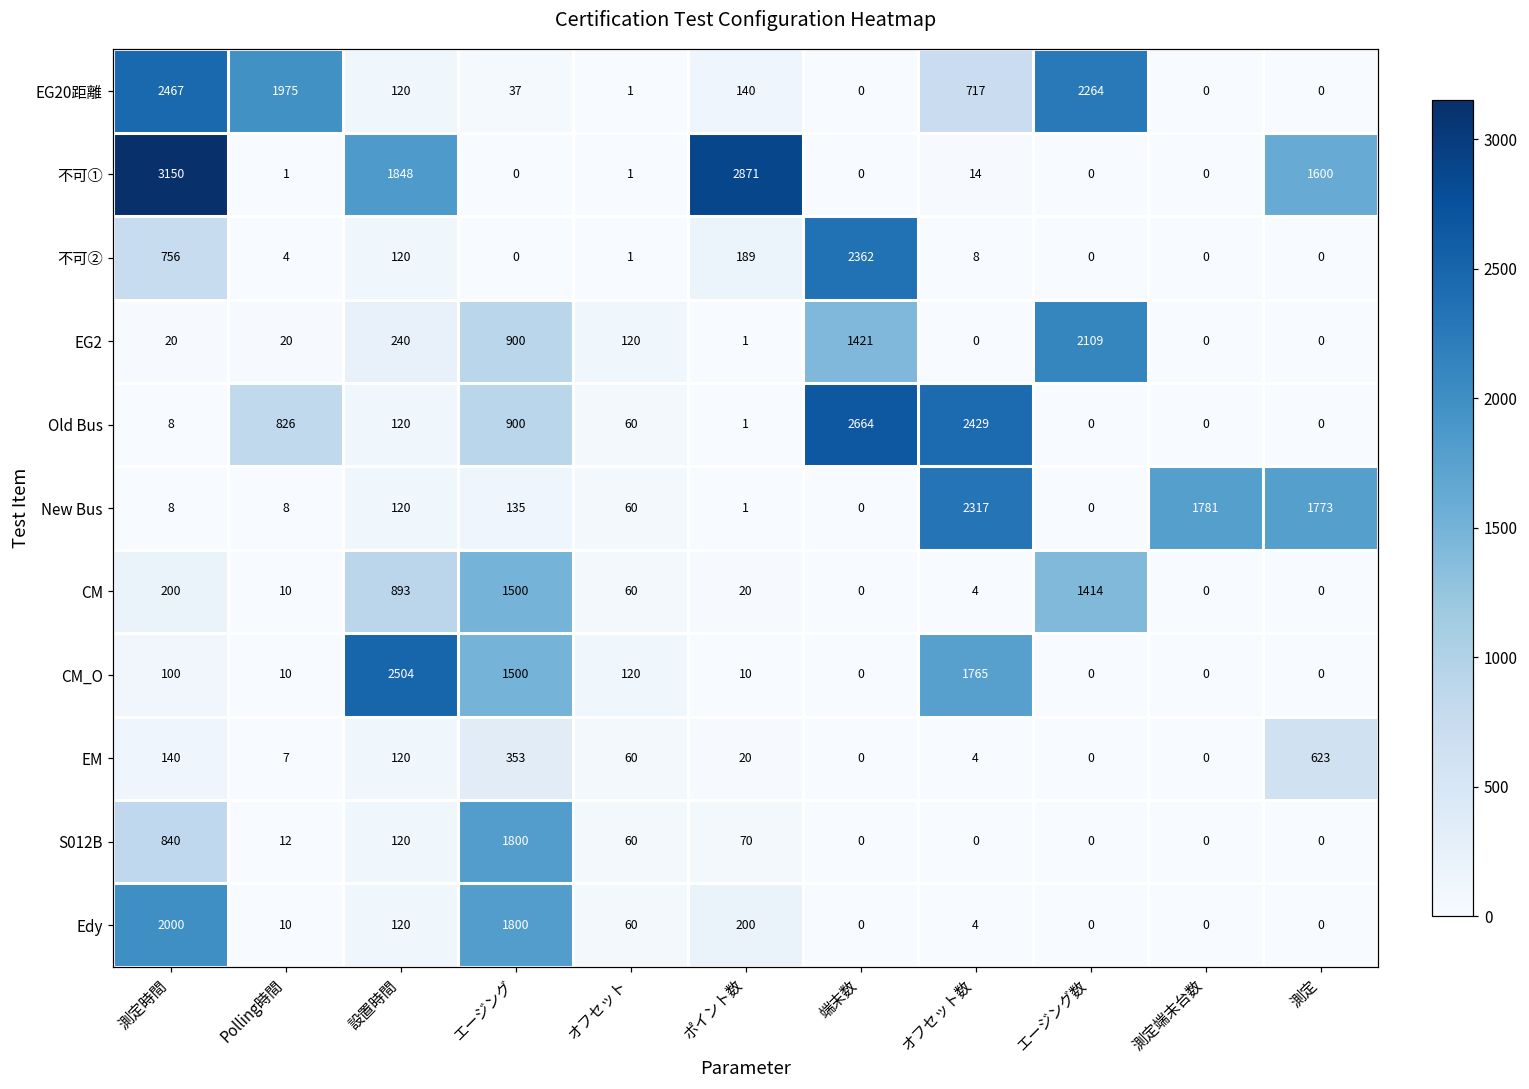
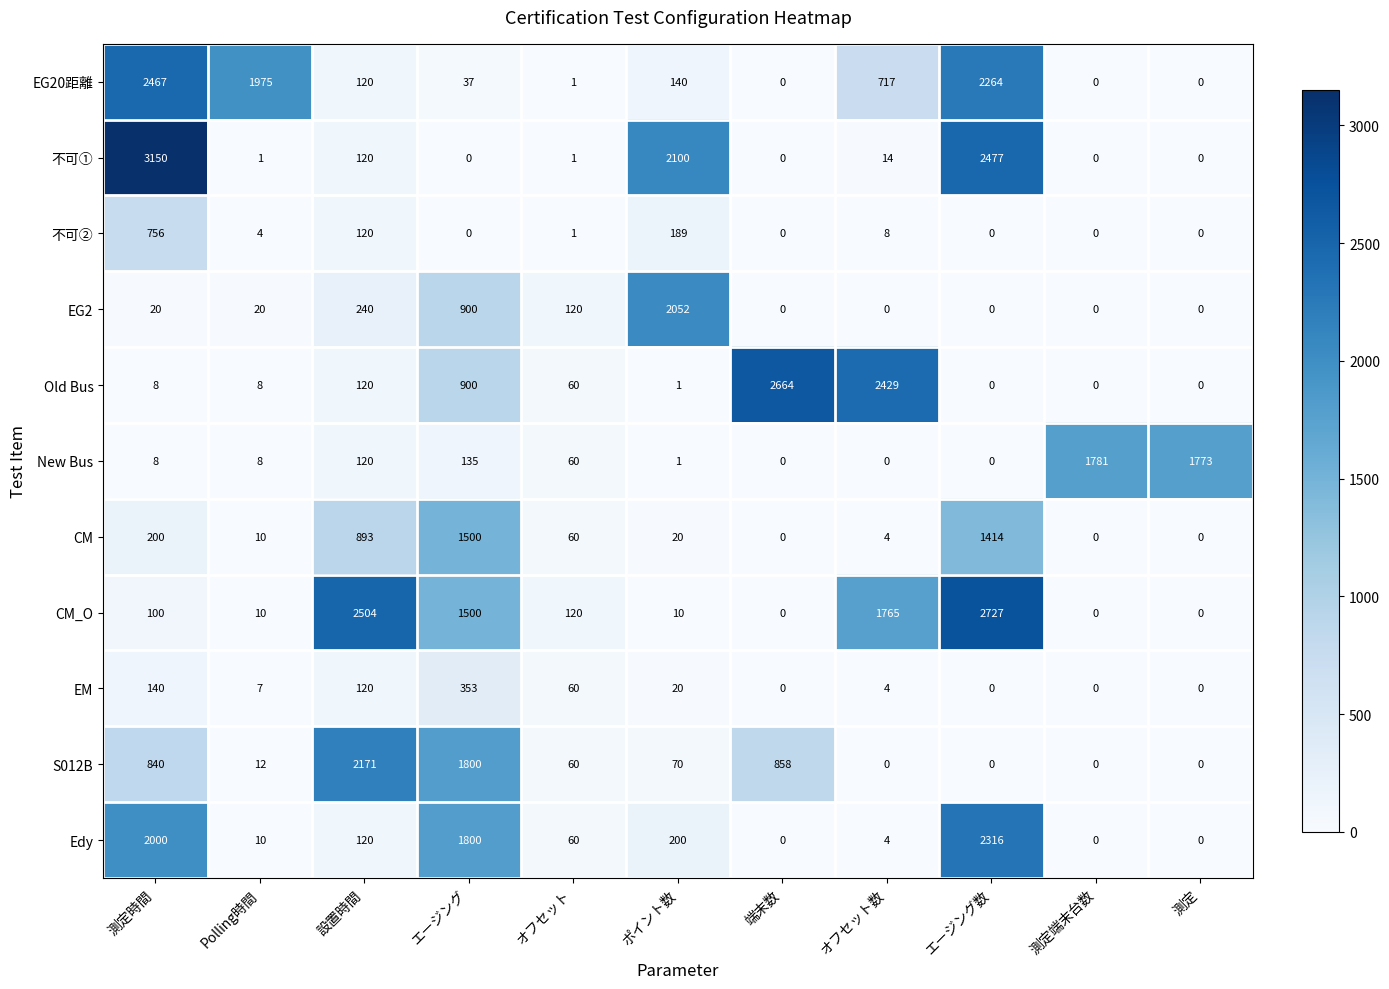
  {
    "EG20距離": {
      "測定時間": 2467,
      "Polling時間": 1975,
      "設置時間": 120,
      "エージング": 37,
      "オフセット": 1,
      "ポイント数": 140,
      "端末数": 0,
      "オフセット数": 717,
      "エージング数": 2264,
      "測定端末台数": 0,
      "測定": 0
    },
    "不可①": {
      "測定時間": 3150,
      "Polling時間": 1,
-     "設置時間": 1848,
+     "設置時間": 120,
      "エージング": 0,
      "オフセット": 1,
-     "ポイント数": 2871,
+     "ポイント数": 2100,
      "端末数": 0,
      "オフセット数": 14,
-     "エージング数": 0,
+     "エージング数": 2477,
      "測定端末台数": 0,
-     "測定": 1600
+     "測定": 0
    },
    "不可②": {
      "測定時間": 756,
      "Polling時間": 4,
      "設置時間": 120,
      "エージング": 0,
      "オフセット": 1,
      "ポイント数": 189,
-     "端末数": 2362,
+     "端末数": 0,
      "オフセット数": 8,
      "エージング数": 0,
      "測定端末台数": 0,
      "測定": 0
    },
    "EG2": {
      "測定時間": 20,
      "Polling時間": 20,
      "設置時間": 240,
      "エージング": 900,
      "オフセット": 120,
-     "ポイント数": 1,
-     "端末数": 1421,
+     "ポイント数": 2052,
+     "端末数": 0,
      "オフセット数": 0,
-     "エージング数": 2109,
+     "エージング数": 0,
      "測定端末台数": 0,
      "測定": 0
    },
    "Old Bus": {
      "測定時間": 8,
-     "Polling時間": 826,
+     "Polling時間": 8,
      "設置時間": 120,
      "エージング": 900,
      "オフセット": 60,
      "ポイント数": 1,
      "端末数": 2664,
      "オフセット数": 2429,
      "エージング数": 0,
      "測定端末台数": 0,
      "測定": 0
    },
    "New Bus": {
      "測定時間": 8,
      "Polling時間": 8,
      "設置時間": 120,
      "エージング": 135,
      "オフセット": 60,
      "ポイント数": 1,
      "端末数": 0,
-     "オフセット数": 2317,
+     "オフセット数": 0,
      "エージング数": 0,
      "測定端末台数": 1781,
      "測定": 1773
    },
    "CM": {
      "測定時間": 200,
      "Polling時間": 10,
      "設置時間": 893,
      "エージング": 1500,
      "オフセット": 60,
      "ポイント数": 20,
      "端末数": 0,
      "オフセット数": 4,
      "エージング数": 1414,
      "測定端末台数": 0,
      "測定": 0
    },
    "CM_O": {
      "測定時間": 100,
      "Polling時間": 10,
      "設置時間": 2504,
      "エージング": 1500,
      "オフセット": 120,
      "ポイント数": 10,
      "端末数": 0,
      "オフセット数": 1765,
-     "エージング数": 0,
+     "エージング数": 2727,
      "測定端末台数": 0,
      "測定": 0
    },
    "EM": {
      "測定時間": 140,
      "Polling時間": 7,
      "設置時間": 120,
      "エージング": 353,
      "オフセット": 60,
      "ポイント数": 20,
      "端末数": 0,
      "オフセット数": 4,
      "エージング数": 0,
      "測定端末台数": 0,
-     "測定": 623
+     "測定": 0
    },
    "S012B": {
      "測定時間": 840,
      "Polling時間": 12,
-     "設置時間": 120,
+     "設置時間": 2171,
      "エージング": 1800,
      "オフセット": 60,
      "ポイント数": 70,
-     "端末数": 0,
+     "端末数": 858,
      "オフセット数": 0,
      "エージング数": 0,
      "測定端末台数": 0,
      "測定": 0
    },
    "Edy": {
      "測定時間": 2000,
      "Polling時間": 10,
      "設置時間": 120,
      "エージング": 1800,
      "オフセット": 60,
      "ポイント数": 200,
      "端末数": 0,
      "オフセット数": 4,
-     "エージング数": 0,
+     "エージング数": 2316,
      "測定端末台数": 0,
      "測定": 0
    }
  }
